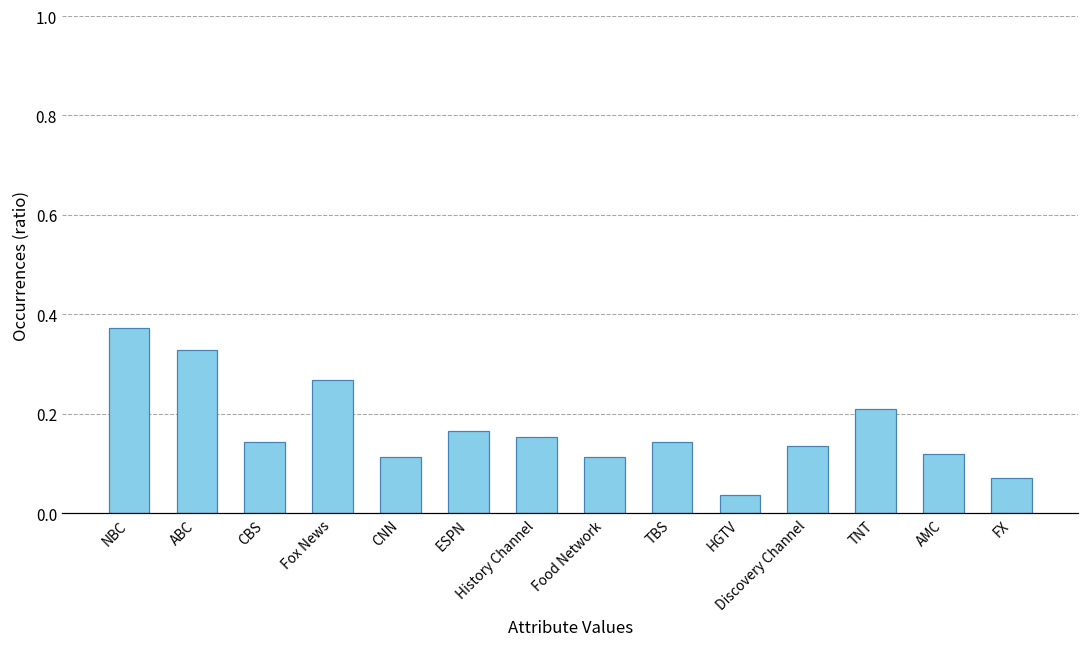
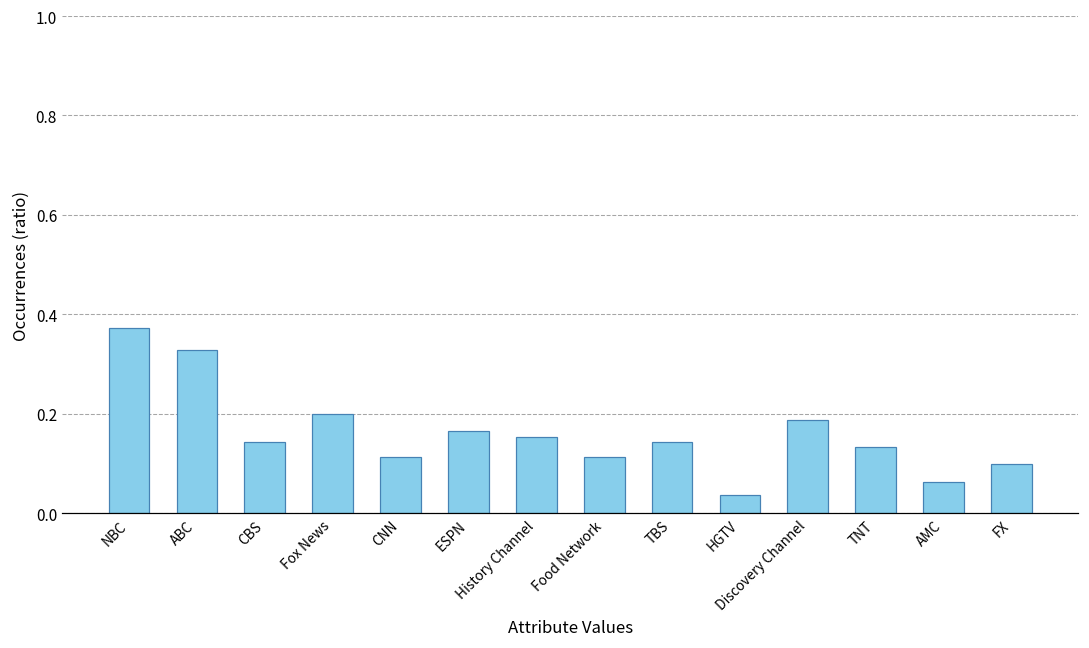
  {
    "NBC": 0.37,
    "ABC": 0.33,
    "CBS": 0.14,
-   "Fox News": 0.27,
+   "Fox News": 0.20,
    "CNN": 0.11,
    "ESPN": 0.17,
    "History Channel": 0.15,
    "Food Network": 0.11,
    "TBS": 0.14,
    "HGTV": 0.04,
-   "Discovery Channel": 0.14,
-   "TNT": 0.21,
-   "AMC": 0.12,
-   "FX": 0.07
+   "Discovery Channel": 0.19,
+   "TNT": 0.13,
+   "AMC": 0.06,
+   "FX": 0.10
  }
